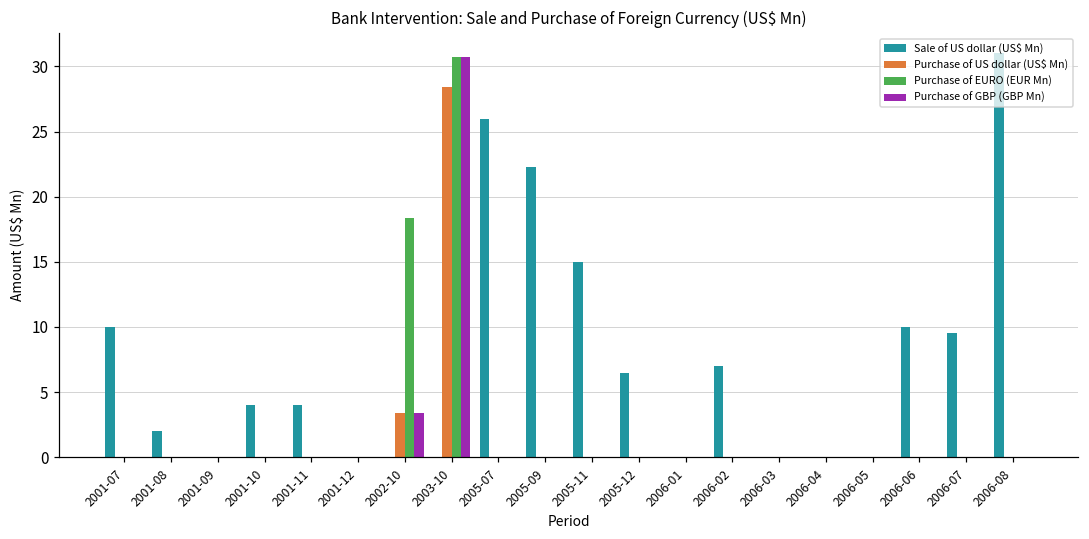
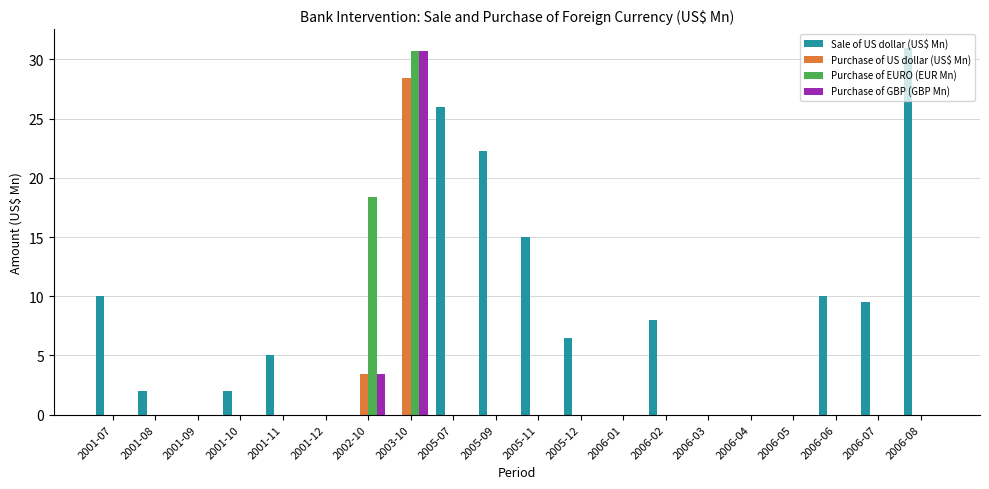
  {
    "Sale of US dollar (US$ Mn)": {
      "2001-07": 10,
      "2001-08": 2,
      "2001-09": 0,
-     "2001-10": 4,
-     "2001-11": 4,
+     "2001-10": 2,
+     "2001-11": 5,
      "2001-12": 0,
      "2002-10": 0,
      "2003-10": 0,
      "2005-07": 26,
      "2005-09": 22.3,
      "2005-11": 15,
      "2005-12": 6.5,
      "2006-01": 0,
-     "2006-02": 7,
+     "2006-02": 8,
      "2006-03": 0,
      "2006-04": 0,
      "2006-05": 0,
      "2006-06": 10,
      "2006-07": 9.5
    },
    "Purchase of US dollar (US$ Mn)": {
      "2001-07": 0,
      "2001-08": 0,
      "2001-09": 0,
      "2001-10": 0,
      "2001-11": 0,
      "2001-12": 0,
      "2002-10": 3.4,
      "2003-10": 28.4,
      "2005-07": 0,
      "2005-09": 0,
      "2005-11": 0,
      "2005-12": 0,
      "2006-01": 0,
      "2006-02": 0,
      "2006-03": 0,
      "2006-04": 0,
      "2006-05": 0,
      "2006-06": 0,
      "2006-07": 0,
      "2006-08": 0
    },
    "Purchase of EURO (EUR Mn)": {
      "2001-07": 0,
      "2001-08": 0,
      "2001-09": 0,
      "2001-10": 0,
      "2001-11": 0,
      "2001-12": 0,
      "2002-10": 18.4,
      "2003-10": 30.7,
      "2005-07": 0,
      "2005-09": 0,
      "2005-11": 0,
      "2005-12": 0,
      "2006-01": 0,
      "2006-02": 0,
      "2006-03": 0,
      "2006-04": 0,
      "2006-05": 0,
      "2006-06": 0,
      "2006-07": 0,
      "2006-08": 0
    },
    "Purchase of GBP (GBP Mn)": {
      "2001-07": 0,
      "2001-08": 0,
      "2001-09": 0,
      "2001-10": 0,
      "2001-11": 0,
      "2001-12": 0,
      "2002-10": 3.4,
      "2003-10": 30.7,
      "2005-07": 0,
      "2005-09": 0,
      "2005-11": 0,
      "2005-12": 0,
      "2006-01": 0,
      "2006-02": 0,
      "2006-03": 0,
      "2006-04": 0,
      "2006-05": 0,
      "2006-06": 0,
      "2006-07": 0,
      "2006-08": 0
    }
  }
